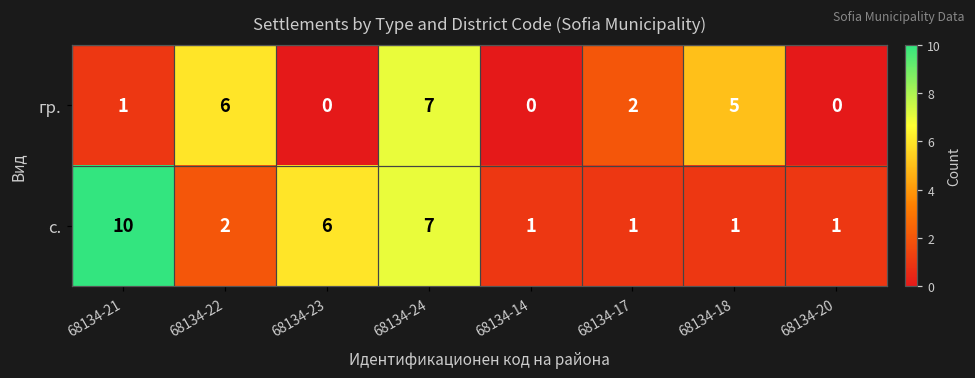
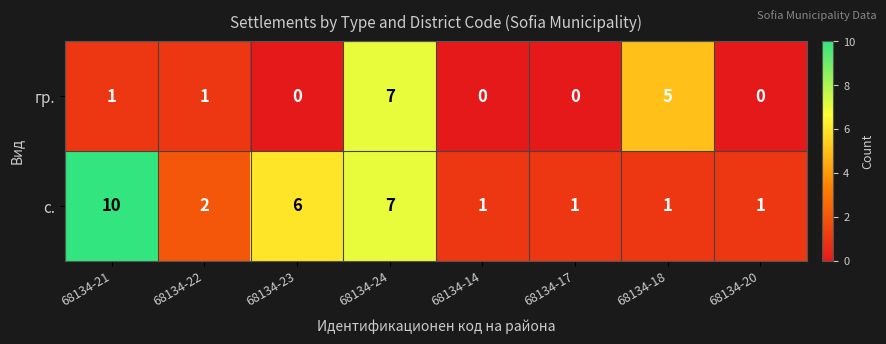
  {
    "гр.": {
      "68134-21": 1,
-     "68134-22": 6,
+     "68134-22": 1,
      "68134-23": 0,
      "68134-24": 7,
      "68134-14": 0,
-     "68134-17": 2,
+     "68134-17": 0,
      "68134-18": 5,
      "68134-20": 0
    },
    "с.": {
      "68134-21": 10,
      "68134-22": 2,
      "68134-23": 6,
      "68134-24": 7,
      "68134-14": 1,
      "68134-17": 1,
      "68134-18": 1,
      "68134-20": 1
    }
  }
